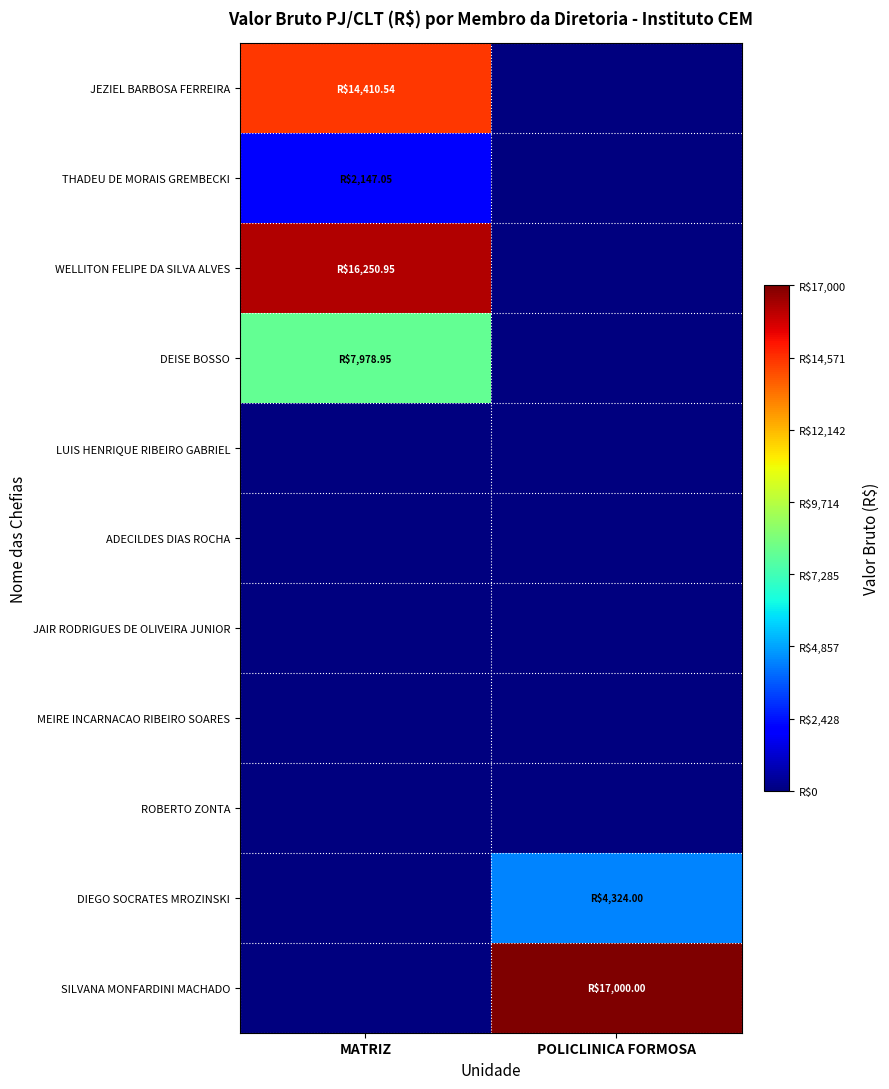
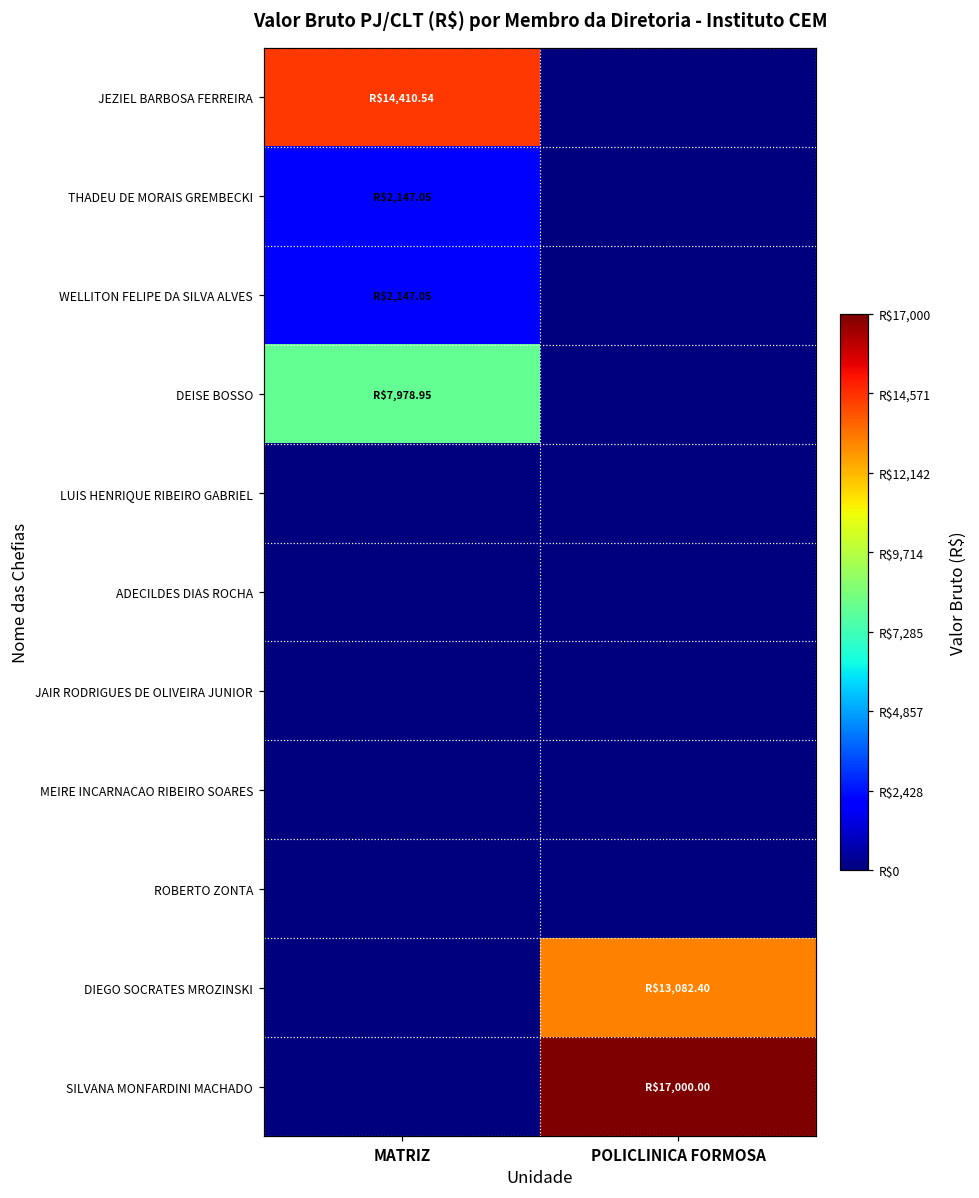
  {
    "JEZIEL BARBOSA FERREIRA": {
      "MATRIZ": "$14,410.54"
    },
    "THADEU DE MORAIS GREMBECKI": {
      "MATRIZ": "$2,147.05"
    },
    "WELLITON FELIPE DA SILVA ALVES": {
-     "MATRIZ": "$16,250.95"
+     "MATRIZ": "$2,147.05"
    },
    "DEISE BOSSO": {
      "MATRIZ": "$7,978.95"
    },
    "DIEGO SOCRATES MROZINSKI": {
-     "POLICLINICA FORMOSA": "$4,324.00"
+     "POLICLINICA FORMOSA": "$13,082.40"
    },
    "SILVANA MONFARDINI MACHADO": {
      "POLICLINICA FORMOSA": "$17,000.00"
    }
  }
